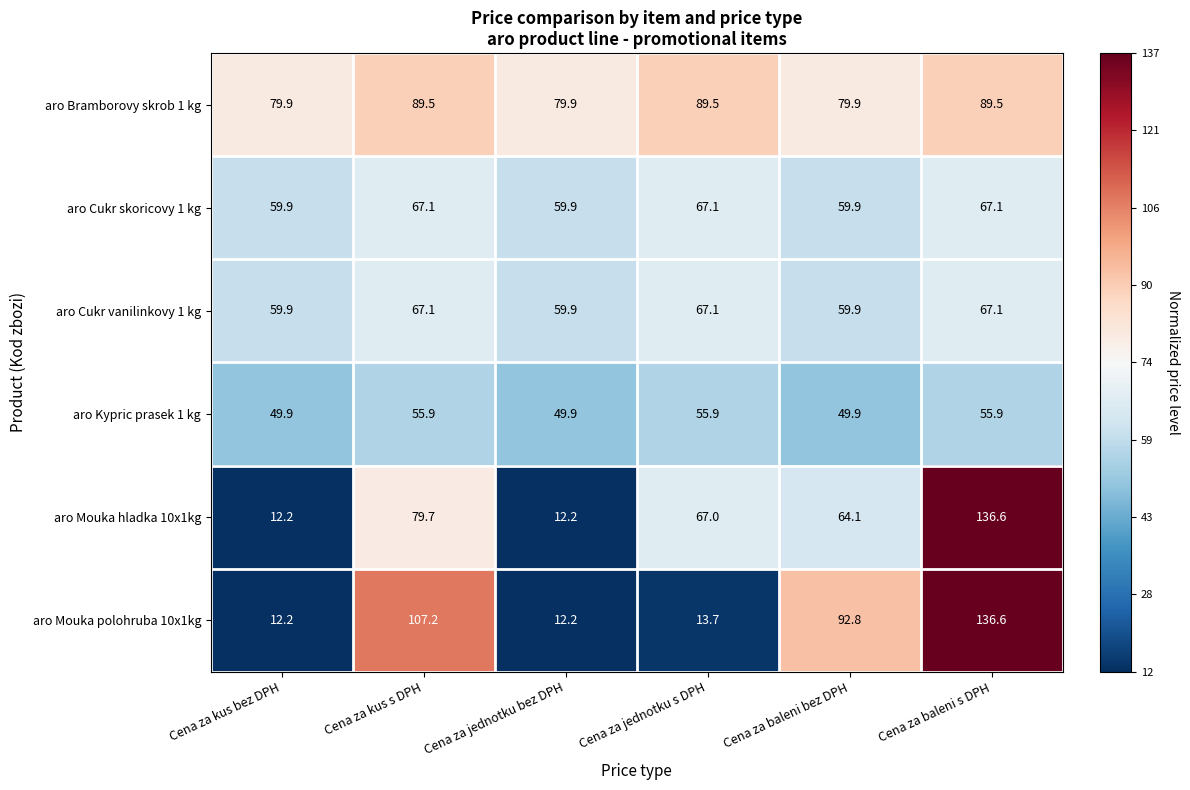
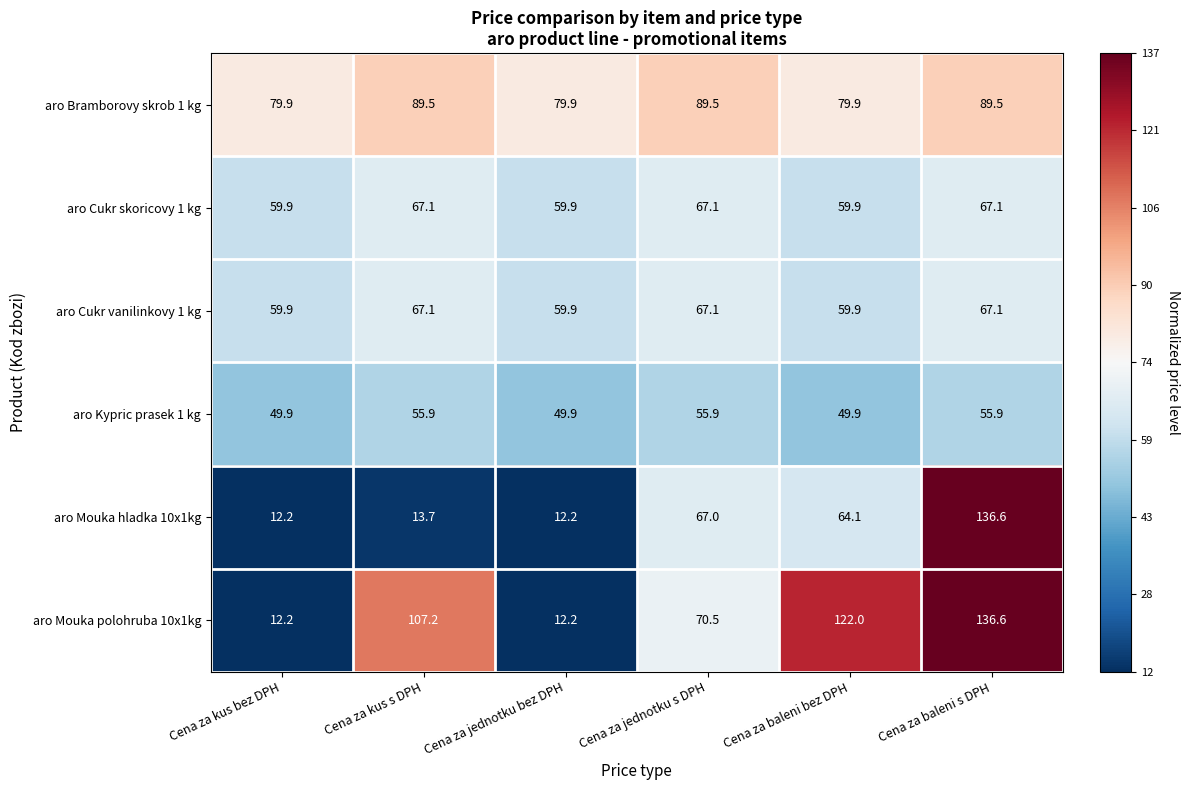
  {
    "aro Bramborovy skrob 1 kg": {
      "Cena za kus bez DPH": 79.9,
      "Cena za kus s DPH": 89.5,
      "Cena za jednotku bez DPH": 79.9,
      "Cena za jednotku s DPH": 89.5,
      "Cena za baleni bez DPH": 79.9,
      "Cena za baleni s DPH": 89.5
    },
    "aro Cukr skoricovy 1 kg": {
      "Cena za kus bez DPH": 59.9,
      "Cena za kus s DPH": 67.1,
      "Cena za jednotku bez DPH": 59.9,
      "Cena za jednotku s DPH": 67.1,
      "Cena za baleni bez DPH": 59.9,
      "Cena za baleni s DPH": 67.1
    },
    "aro Cukr vanilinkovy 1 kg": {
      "Cena za kus bez DPH": 59.9,
      "Cena za kus s DPH": 67.1,
      "Cena za jednotku bez DPH": 59.9,
      "Cena za jednotku s DPH": 67.1,
      "Cena za baleni bez DPH": 59.9,
      "Cena za baleni s DPH": 67.1
    },
    "aro Kypric prasek 1 kg": {
      "Cena za kus bez DPH": 49.9,
      "Cena za kus s DPH": 55.9,
      "Cena za jednotku bez DPH": 49.9,
      "Cena za jednotku s DPH": 55.9,
      "Cena za baleni bez DPH": 49.9,
      "Cena za baleni s DPH": 55.9
    },
    "aro Mouka hladka 10x1kg": {
      "Cena za kus bez DPH": 12.2,
-     "Cena za kus s DPH": 79.7,
+     "Cena za kus s DPH": 13.7,
      "Cena za jednotku bez DPH": 12.2,
      "Cena za jednotku s DPH": 67.0,
      "Cena za baleni bez DPH": 64.1,
      "Cena za baleni s DPH": 136.6
    },
    "aro Mouka polohruba 10x1kg": {
      "Cena za kus bez DPH": 12.2,
      "Cena za kus s DPH": 107.2,
      "Cena za jednotku bez DPH": 12.2,
-     "Cena za jednotku s DPH": 13.7,
-     "Cena za baleni bez DPH": 92.8,
+     "Cena za jednotku s DPH": 70.5,
+     "Cena za baleni bez DPH": 122.0,
      "Cena za baleni s DPH": 136.6
    }
  }
